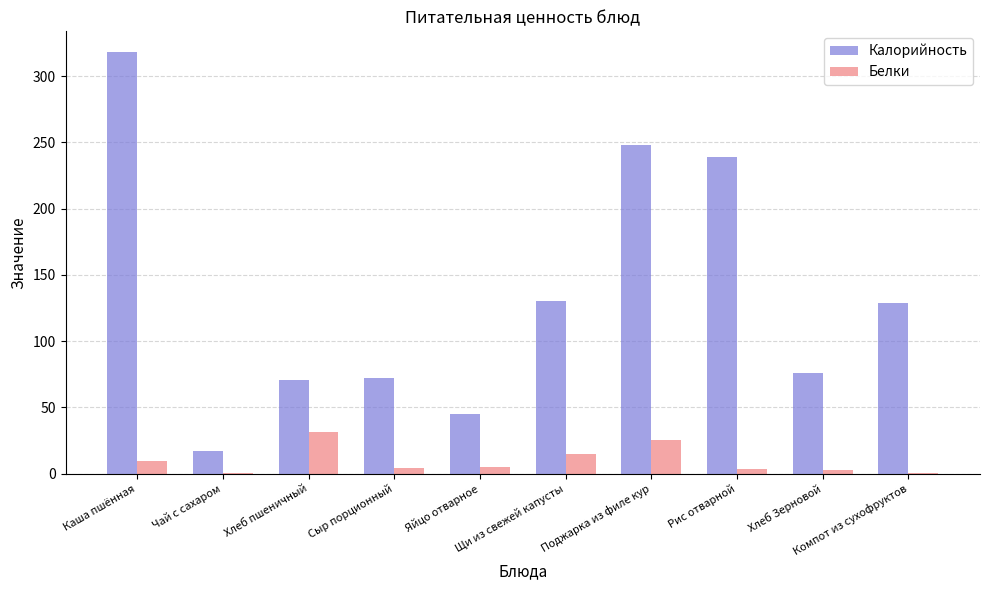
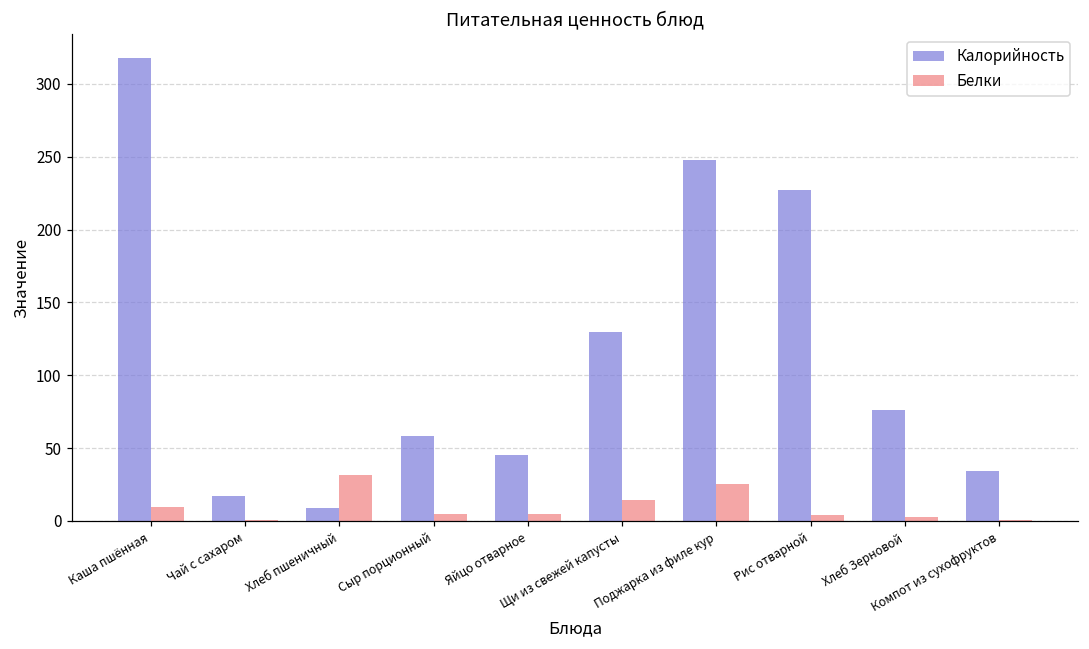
  {
    "Калорийность": {
      "Каша пшённая": 318,
      "Чай с сахаром": 17,
-     "Хлеб пшеничный": 71,
-     "Сыр порционный": 72,
+     "Хлеб пшеничный": 9,
+     "Сыр порционный": 58,
      "Яйцо отварное": 45,
      "Щи из свежей капусты": 130,
      "Поджарка из филе кур": 248,
-     "Рис отварной": 239,
+     "Рис отварной": 227,
      "Хлеб Зерновой": 76,
-     "Компот из сухофруктов": 129
+     "Компот из сухофруктов": 34
    },
    "Белки": {
      "Каша пшённая": 10,
      "Хлеб пшеничный": 32,
      "Сыр порционный": 5,
      "Яйцо отварное": 5,
      "Щи из свежей капусты": 15,
      "Поджарка из филе кур": 25,
      "Рис отварной": 4,
      "Хлеб Зерновой": 3
    }
  }
